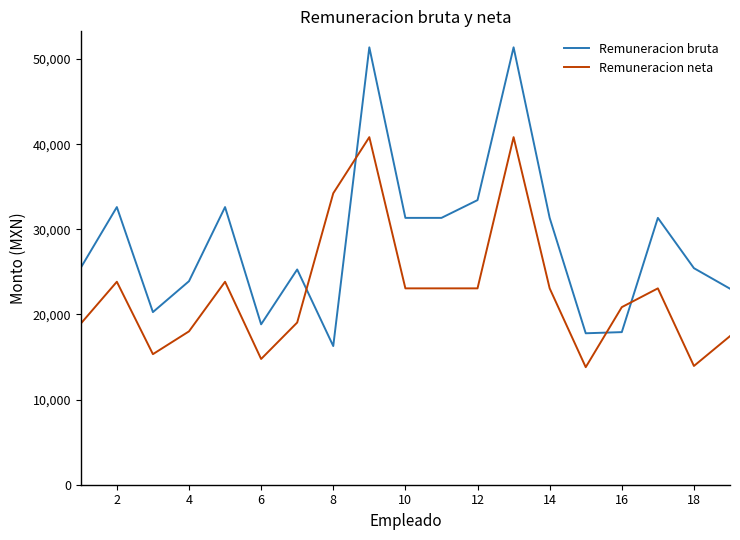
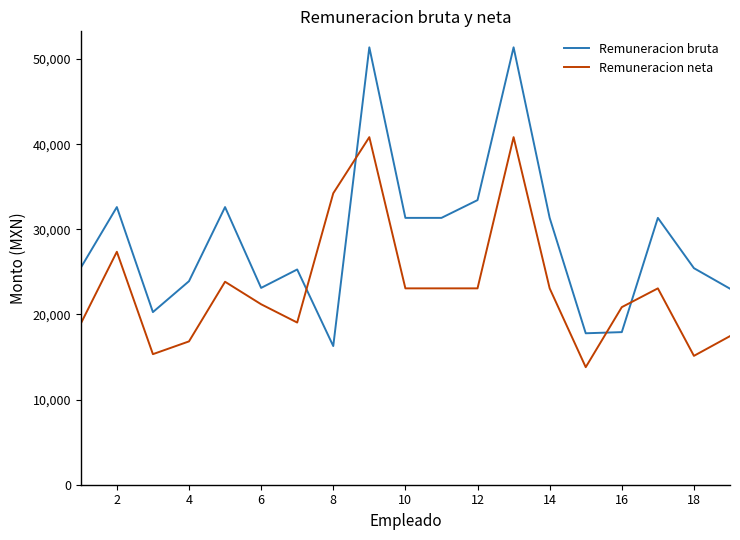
  {
    "Remuneracion bruta": {
      "2": "33,000",
      "4": "24,000",
-     "6": "19,000",
+     "6": "23,000",
      "8": "16,000",
      "10": "31,000",
      "12": "33,000",
      "14": "31,000",
      "16": "18,000",
      "18": "25,000"
    },
    "Remuneracion neta": {
-     "2": "24,000",
-     "4": "18,000",
-     "6": "15,000",
+     "2": "27,000",
+     "4": "17,000",
+     "6": "21,000",
      "8": "34,000",
      "10": "23,000",
      "12": "23,000",
      "14": "23,000",
      "16": "21,000",
-     "18": "14,000"
+     "18": "15,000"
    }
  }
